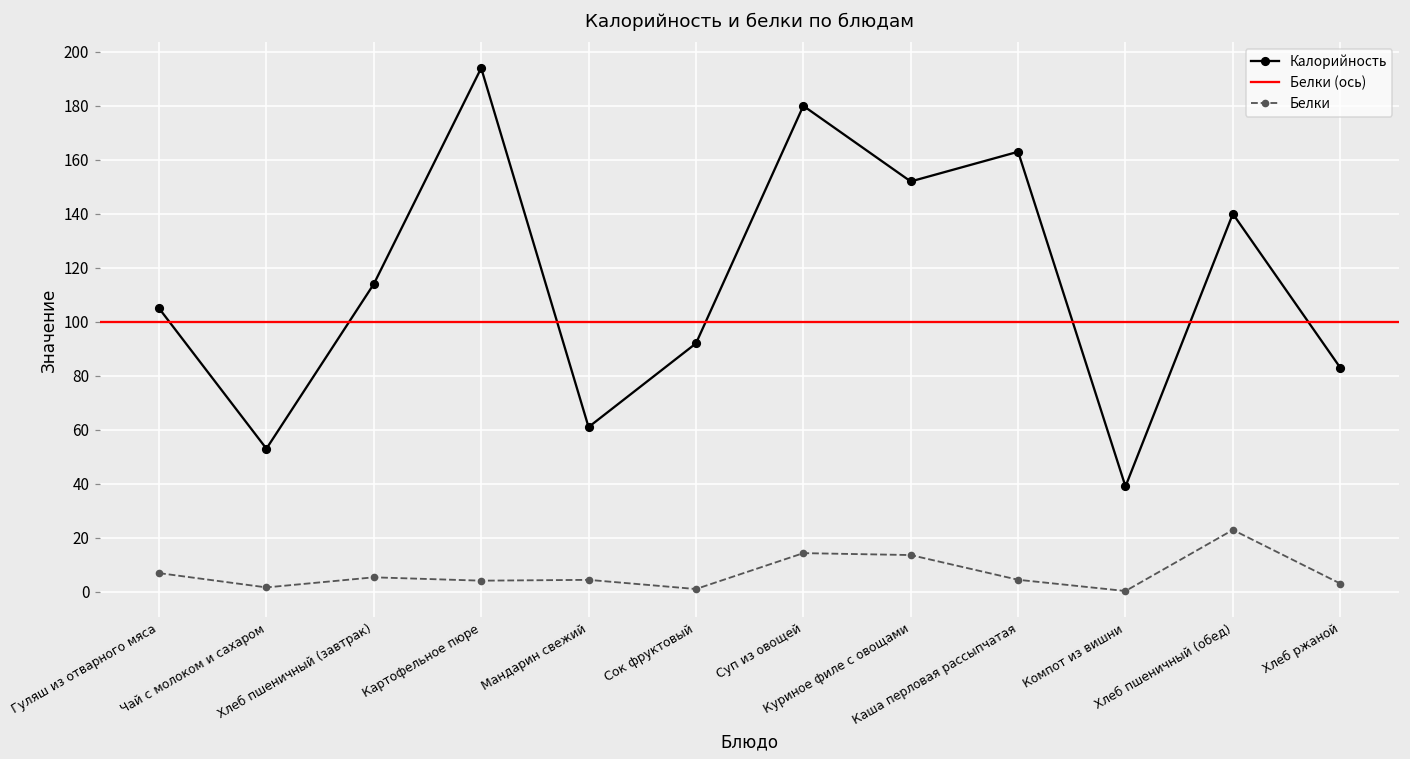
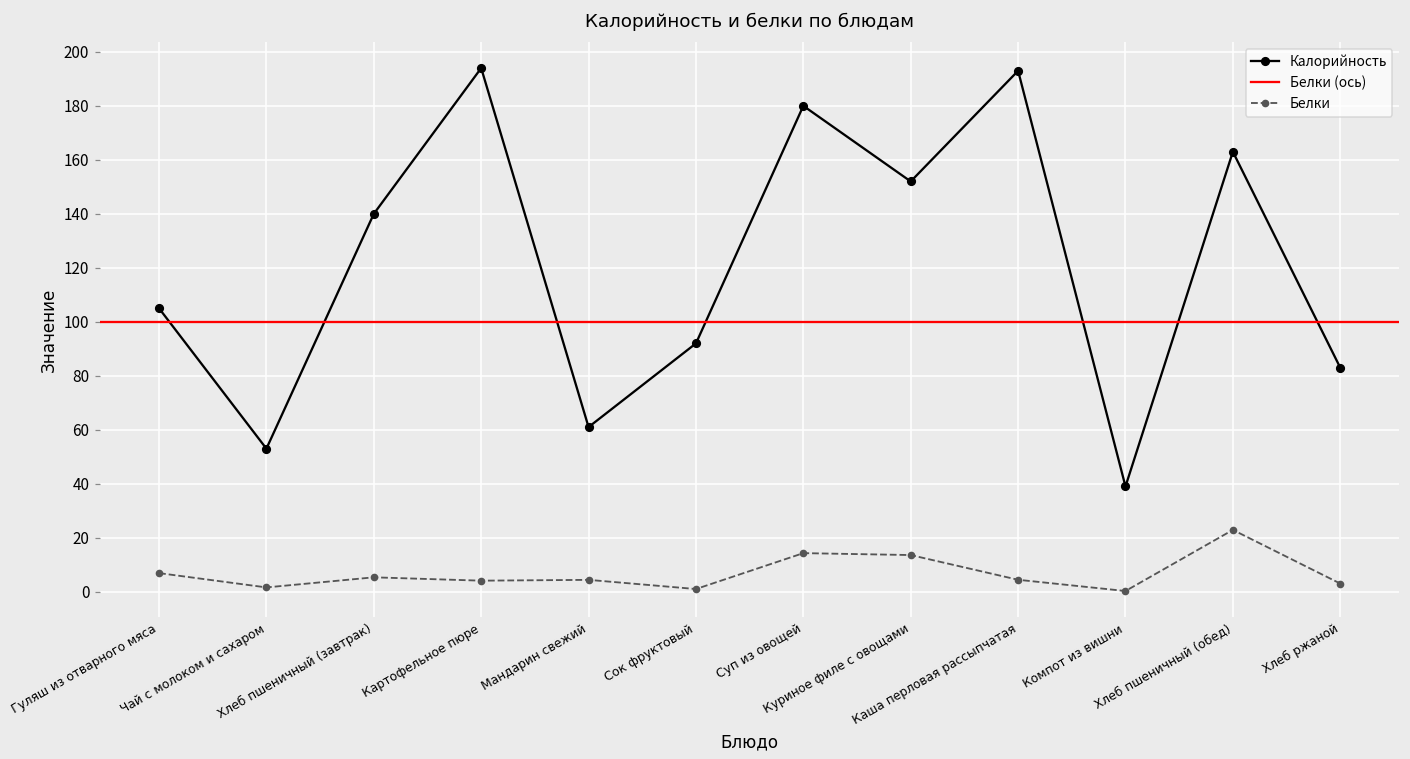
  {
    "Калорийность": {
      "Гуляш из отварного мяса": 105,
      "Чай с молоком и сахаром": 53,
-     "Хлеб пшеничный (завтрак)": 114,
+     "Хлеб пшеничный (завтрак)": 140,
      "Картофельное пюре": 194,
      "Мандарин свежий": 61,
      "Сок фруктовый": 92,
      "Суп из овощей": 180,
      "Куриное филе с овощами": 152,
-     "Каша перловая рассыпчатая": 163,
+     "Каша перловая рассыпчатая": 193,
      "Компот из вишни": 39,
-     "Хлеб пшеничный (обед)": 140,
+     "Хлеб пшеничный (обед)": 163,
      "Хлеб ржаной": 83
    },
    "Белки": {
      "Гуляш из отварного мяса": 7,
      "Чай с молоком и сахаром": 2,
      "Хлеб пшеничный (завтрак)": 5,
      "Картофельное пюре": 4,
      "Мандарин свежий": 4,
      "Сок фруктовый": 1,
      "Суп из овощей": 14,
      "Куриное филе с овощами": 14,
      "Каша перловая рассыпчатая": 4,
      "Компот из вишни": 0,
      "Хлеб пшеничный (обед)": 23,
      "Хлеб ржаной": 3
    }
  }
